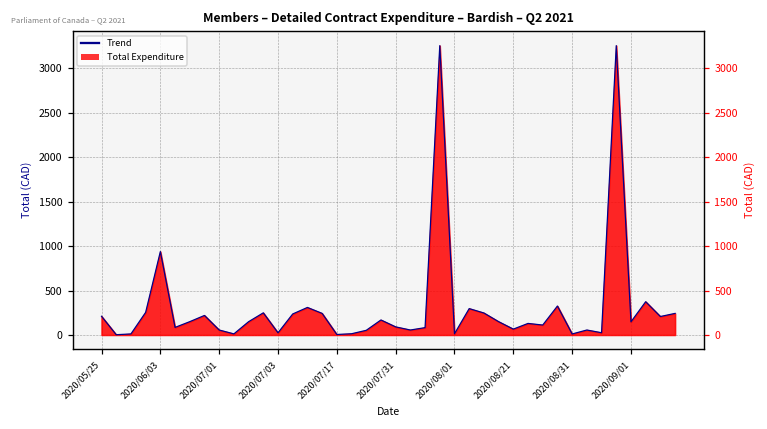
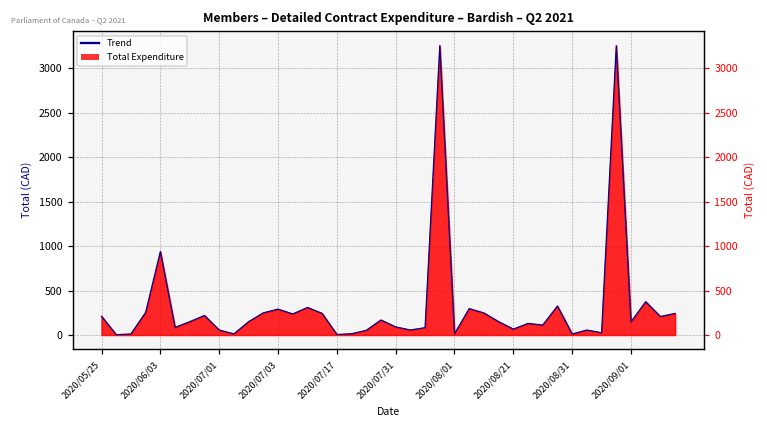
  {
    "2020/06/03": 900,
-   "2020/07/03": 0,
+   "2020/07/03": 300,
    "2020/07/17": 0,
    "2020/08/21": 100
  }
